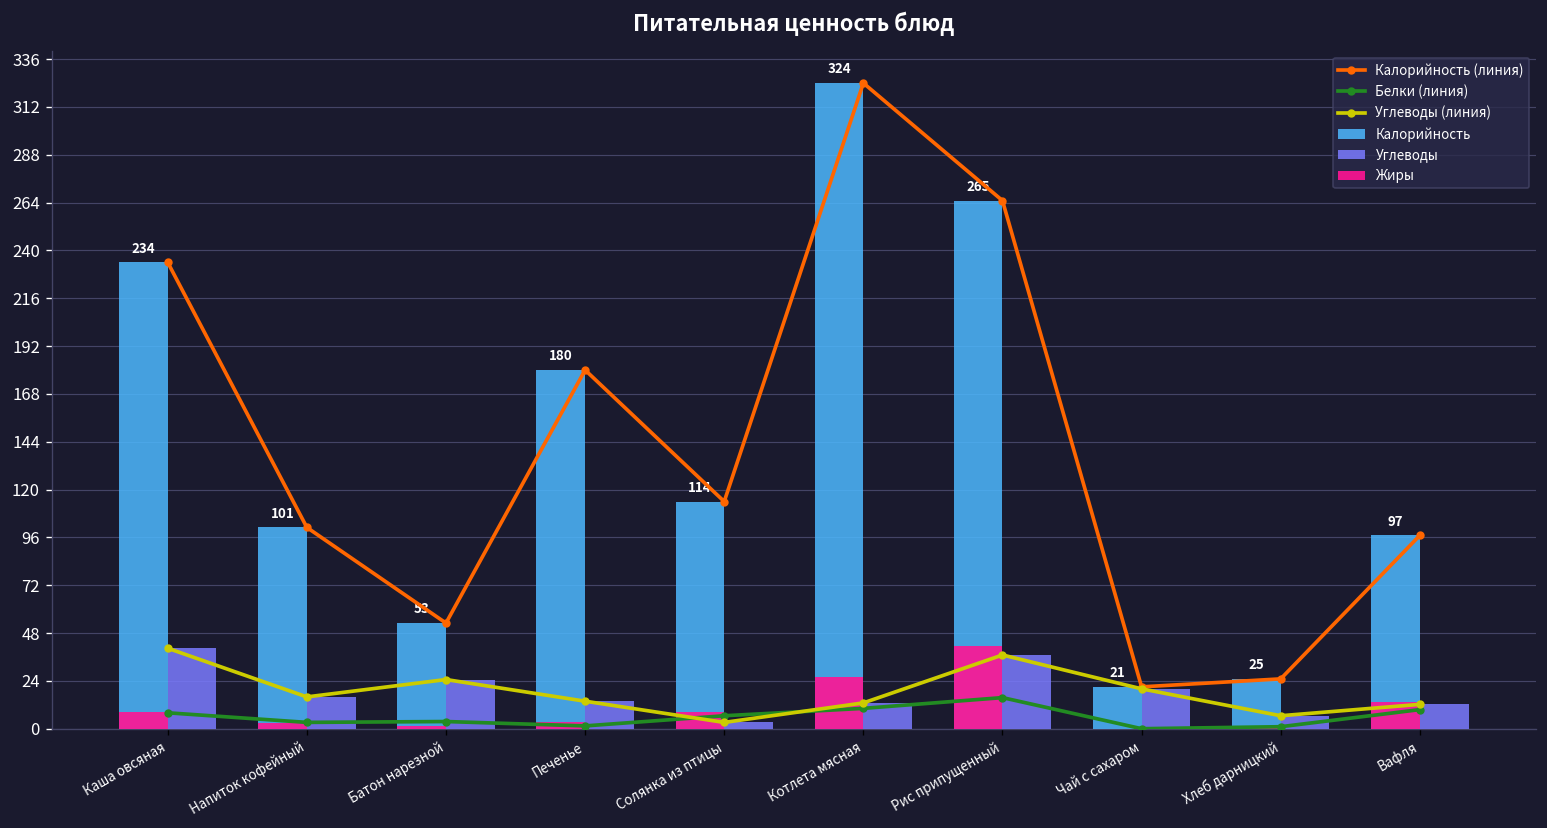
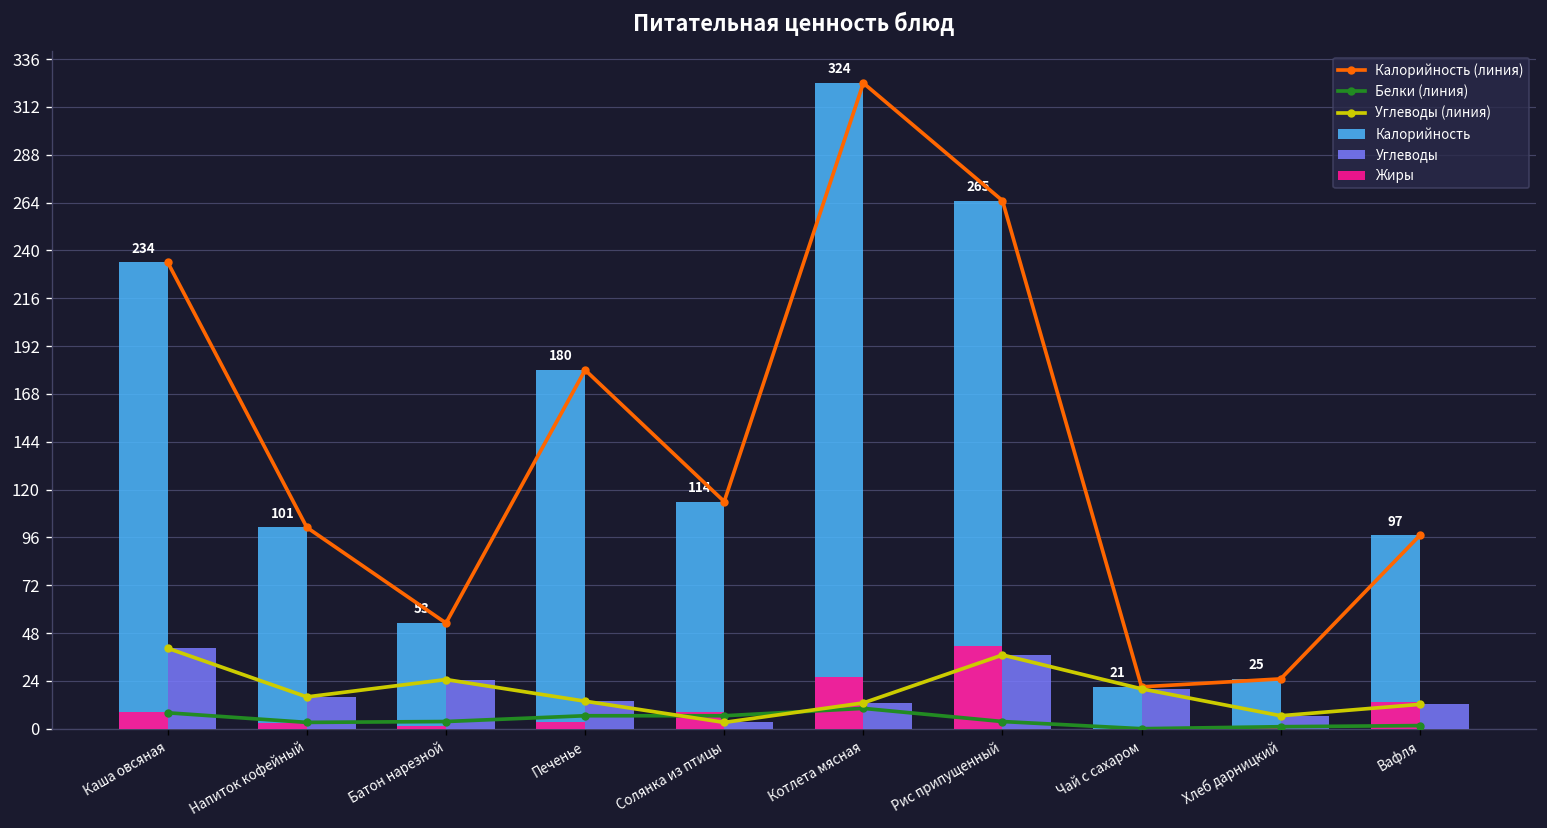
  {
    "Калорийность": {
      "Каша овсяная": 234,
      "Напиток кофейный": 101,
      "Батон нарезной": 53,
      "Печенье": 180,
      "Солянка из птицы": 114,
      "Котлета мясная": 324,
      "Рис припущенный": 265,
      "Чай с сахаром": 21,
      "Хлеб дарницкий": 25,
      "Вафля": 97
    },
    "Белки (линия)": {
      "Каша овсяная": 8,
      "Напиток кофейный": 3,
      "Батон нарезной": 4,
-     "Печенье": 1,
+     "Печенье": 7,
      "Солянка из птицы": 7,
      "Котлета мясная": 10,
-     "Рис припущенный": 16,
+     "Рис припущенный": 4,
      "Чай с сахаром": 0,
      "Хлеб дарницкий": 1,
-     "Вафля": 10
+     "Вафля": 2
    },
    "Углеводы": {
      "Каша овсяная": 40,
      "Напиток кофейный": 16,
      "Батон нарезной": 25,
      "Печенье": 14,
      "Солянка из птицы": 3,
      "Котлета мясная": 13,
      "Рис припущенный": 37,
      "Чай с сахаром": 20,
      "Хлеб дарницкий": 7,
      "Вафля": 12
    },
    "Углеводы (линия)": {
      "Каша овсяная": 40,
      "Напиток кофейный": 16,
      "Батон нарезной": 25,
      "Печенье": 14,
      "Солянка из птицы": 3,
      "Котлета мясная": 13,
      "Рис припущенный": 37,
      "Хлеб дарницкий": 7,
      "Вафля": 12
    },
    "Жиры": {
      "Чай с сахаром": 0
    }
  }
